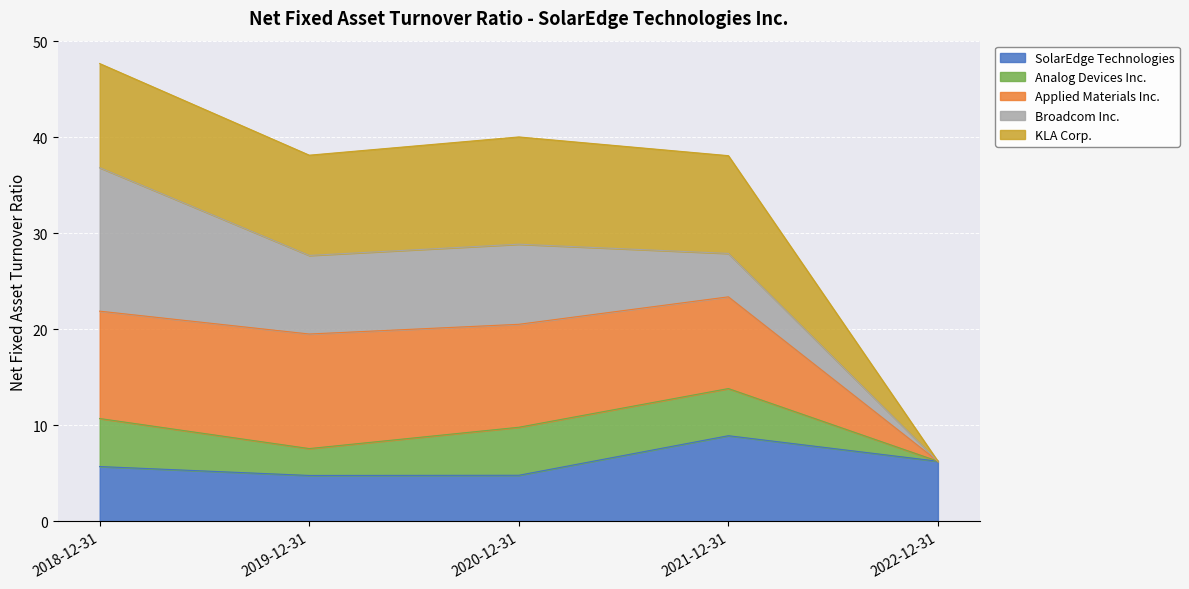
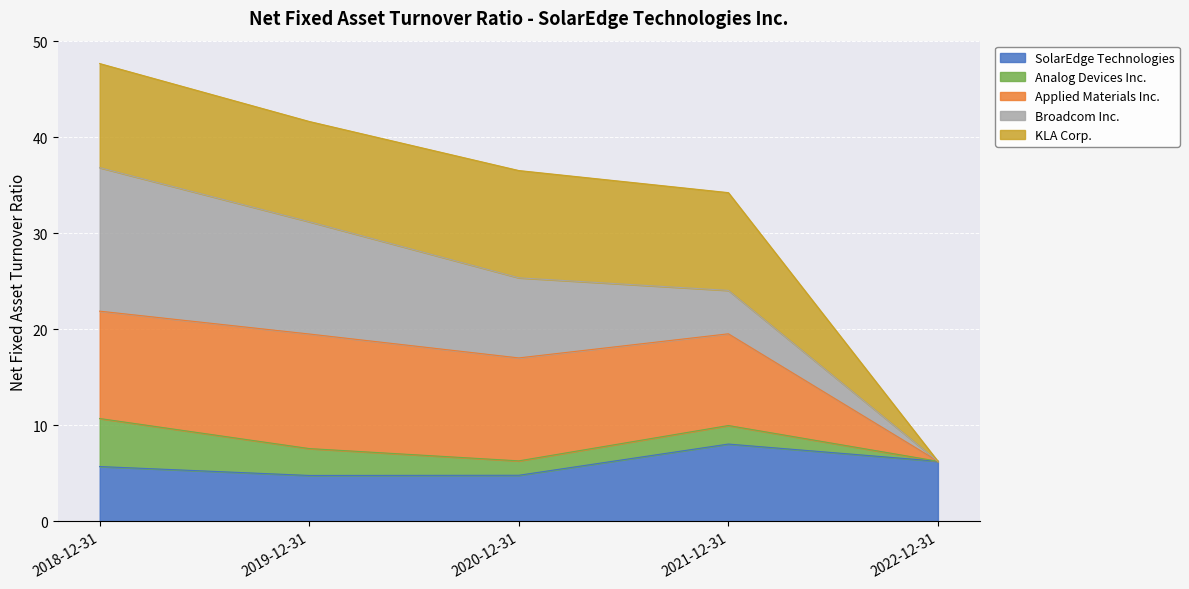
  {
    "SolarEdge Technologies": {
      "2018-12-31": 6,
      "2019-12-31": 5,
      "2020-12-31": 5,
-     "2021-12-31": 9
+     "2021-12-31": 8
    },
    "Analog Devices Inc.": {
      "2018-12-31": 5,
      "2019-12-31": 3,
-     "2020-12-31": 5,
-     "2021-12-31": 5
+     "2020-12-31": 2,
+     "2021-12-31": 2
    },
    "Broadcom Inc.": {
      "2018-12-31": 15,
-     "2019-12-31": 8,
+     "2019-12-31": 12,
      "2020-12-31": 8,
      "2021-12-31": 5
    }
  }
